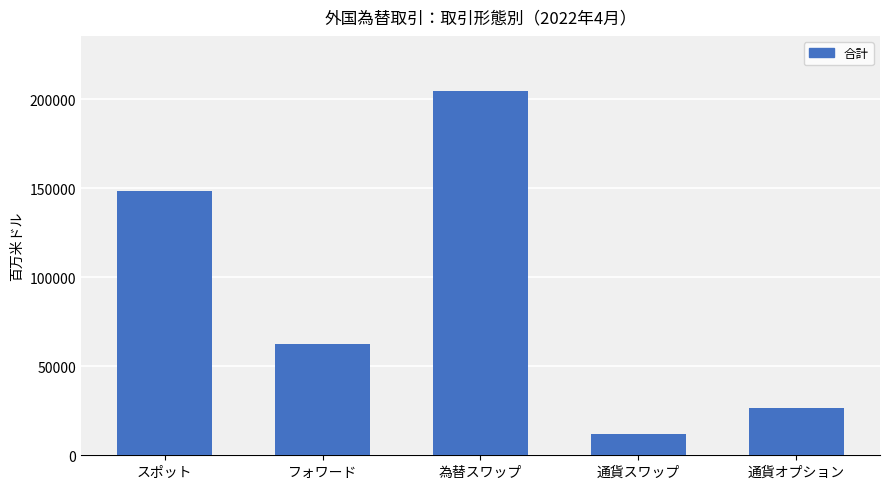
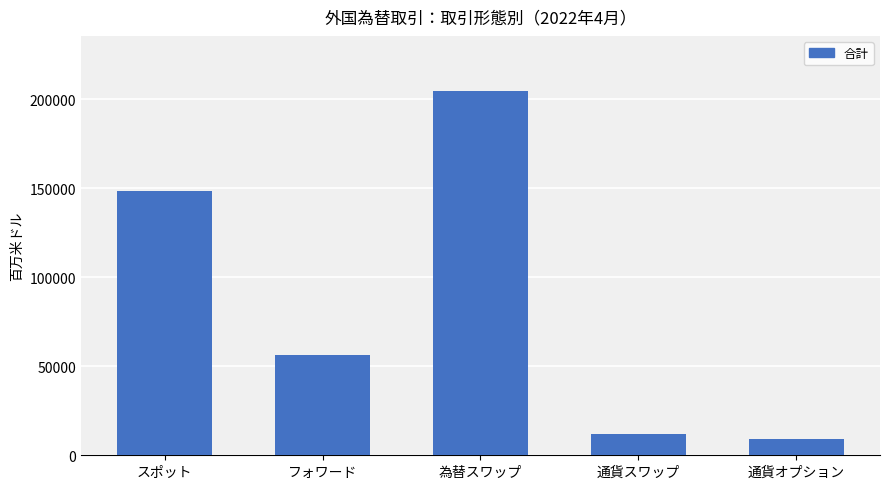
  {
    "スポット": 149000,
-   "フォワード": 62000,
+   "フォワード": 56000,
    "為替スワップ": 205000,
    "通貨スワップ": 12000,
-   "通貨オプション": 27000
+   "通貨オプション": 9000
  }
